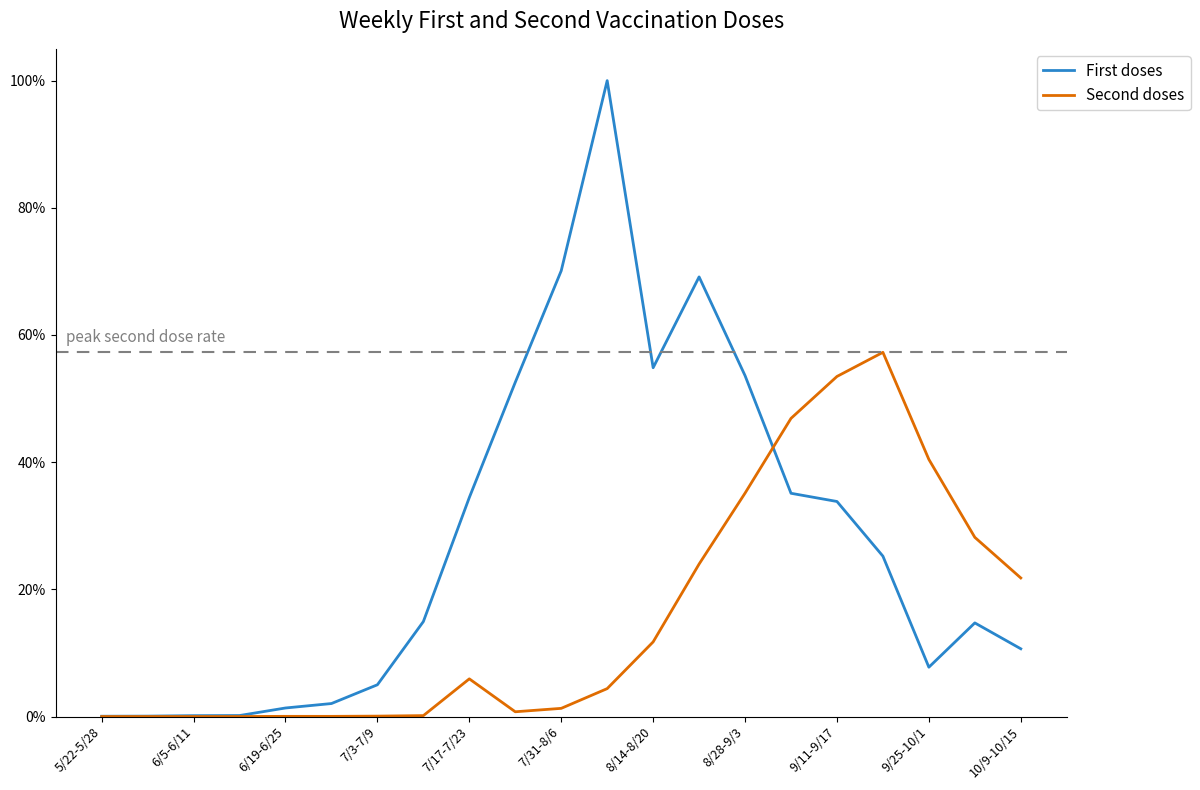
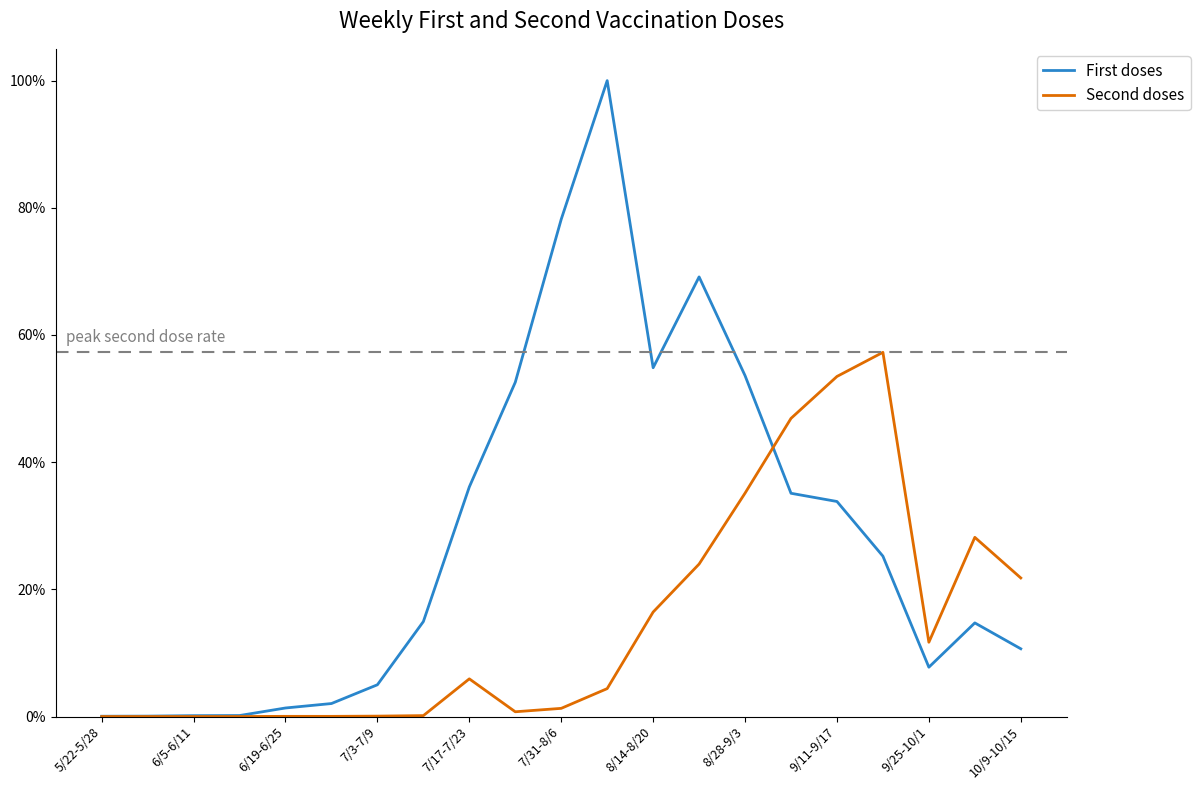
  {
    "First doses": {
      "6/19-6/25": "1%",
      "7/3-7/9": "5%",
-     "7/17-7/23": "34%",
-     "7/31-8/6": "70%",
+     "7/17-7/23": "36%",
+     "7/31-8/6": "78%",
      "8/14-8/20": "55%",
      "8/28-9/3": "54%",
      "9/11-9/17": "34%",
      "9/25-10/1": "8%",
      "10/9-10/15": "11%"
    },
    "Second doses": {
      "6/19-6/25": "0%",
      "7/3-7/9": "0%",
      "7/17-7/23": "6%",
      "7/31-8/6": "1%",
-     "8/14-8/20": "12%",
+     "8/14-8/20": "16%",
      "8/28-9/3": "35%",
      "9/11-9/17": "53%",
-     "9/25-10/1": "40%",
+     "9/25-10/1": "12%",
      "10/9-10/15": "22%"
    }
  }
